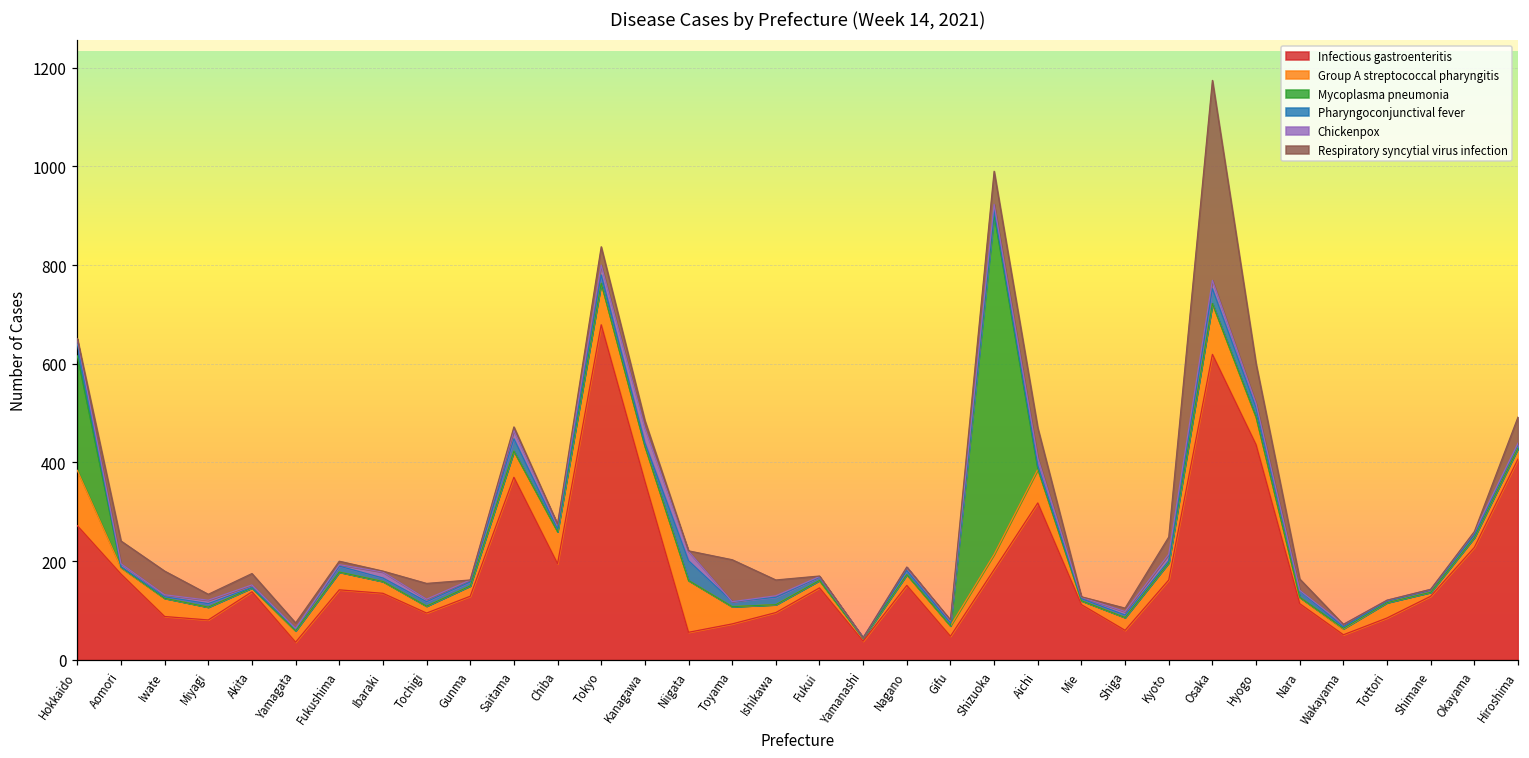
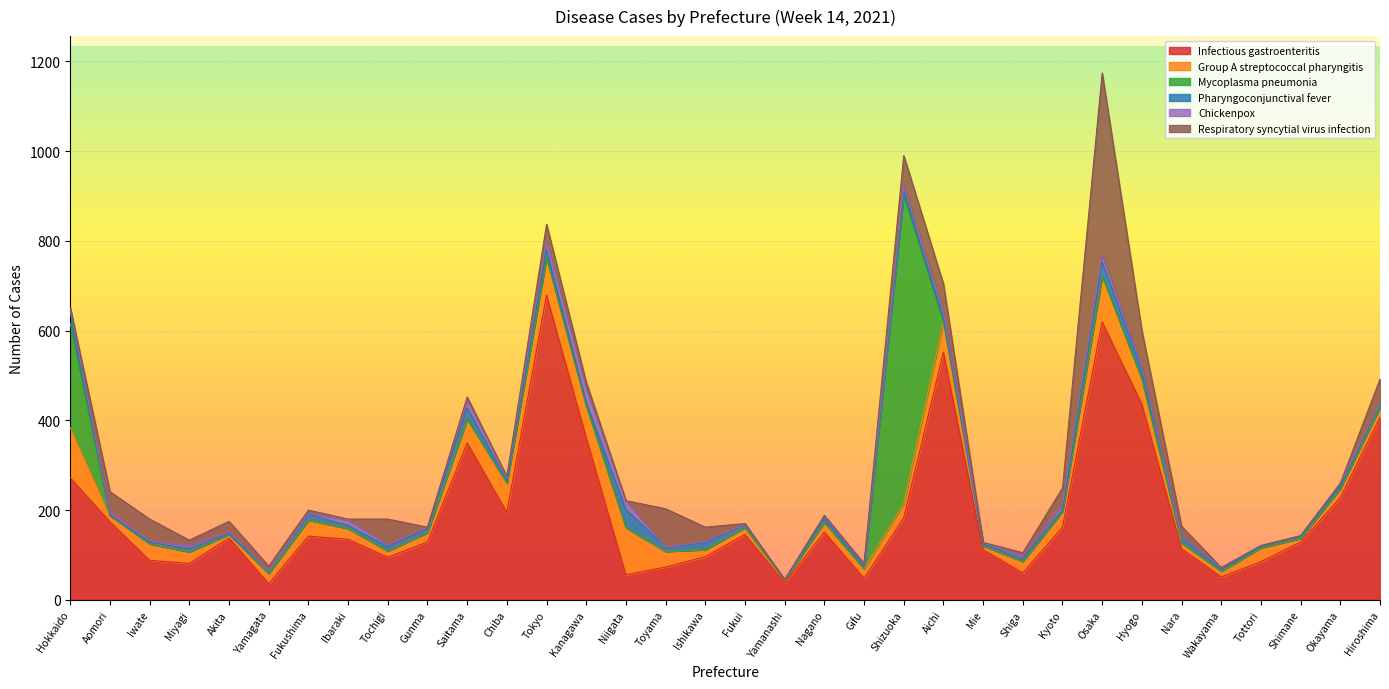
  {
    "Infectious gastroenteritis": {
      "Hokkaido": 270,
      "Aomori": 170,
      "Iwate": 90,
      "Miyagi": 80,
      "Akita": 140,
      "Yamagata": 40,
      "Fukushima": 140,
      "Ibaraki": 140,
      "Tochigi": 100,
      "Gunma": 130,
-     "Saitama": 370,
+     "Saitama": 350,
      "Chiba": 200,
      "Tokyo": 680,
      "Kanagawa": 360,
      "Niigata": 60,
      "Toyama": 70,
      "Ishikawa": 100,
      "Fukui": 150,
      "Yamanashi": 40,
      "Nagano": 150,
      "Gifu": 50,
      "Shizuoka": 180,
-     "Aichi": 320,
+     "Aichi": 550,
      "Mie": 110,
      "Shiga": 60,
      "Kyoto": 160,
      "Osaka": 620,
      "Hyogo": 440,
      "Nara": 110,
      "Wakayama": 50,
      "Tottori": 90,
      "Shimane": 130,
      "Okayama": 230,
      "Hiroshima": 410
    },
    "Group A streptococcal pharyngitis": {
      "Hokkaido": 110,
      "Shizuoka": 30
    },
    "Mycoplasma pneumonia": {
      "Hokkaido": 230,
      "Shizuoka": 690
    },
    "Pharyngoconjunctival fever": {
      "Hokkaido": 20,
      "Miyagi": 10,
      "Ibaraki": 10,
      "Saitama": 30,
      "Tokyo": 20,
      "Kanagawa": 10,
      "Niigata": 40,
      "Nagano": 10,
      "Shizuoka": 10,
      "Aichi": 10,
      "Osaka": 30,
      "Hyogo": 20
    },
    "Chickenpox": {
      "Aomori": 10,
      "Miyagi": 10,
      "Saitama": 20,
      "Tokyo": 20,
      "Kanagawa": 30,
      "Shizuoka": 10,
      "Aichi": 20,
      "Shiga": 10,
      "Kyoto": 10,
      "Osaka": 20,
      "Hyogo": 10
    },
    "Respiratory syncytial virus infection": {
      "Aomori": 50,
      "Iwate": 50,
      "Miyagi": 10,
      "Akita": 20,
      "Yamagata": 10,
      "Fukushima": 10,
-     "Tochigi": 30,
+     "Tochigi": 60,
      "Saitama": 10,
      "Tokyo": 40,
      "Kanagawa": 20,
      "Toyama": 90,
      "Ishikawa": 30,
      "Shizuoka": 70,
      "Aichi": 60,
      "Shiga": 10,
      "Kyoto": 40,
      "Osaka": 410,
      "Hyogo": 80,
      "Nara": 20,
      "Hiroshima": 50
    }
  }
